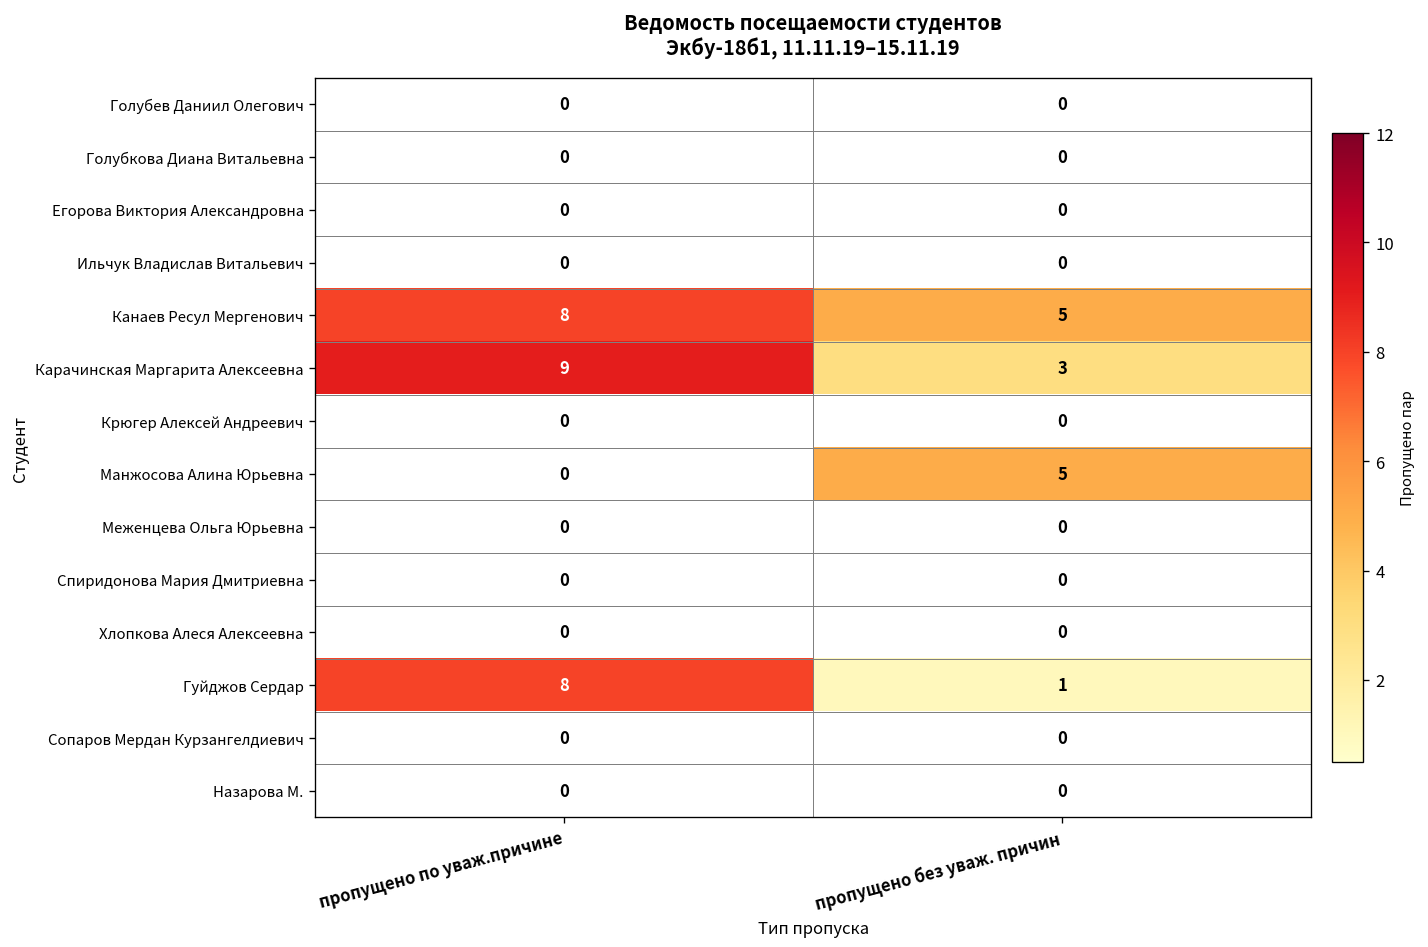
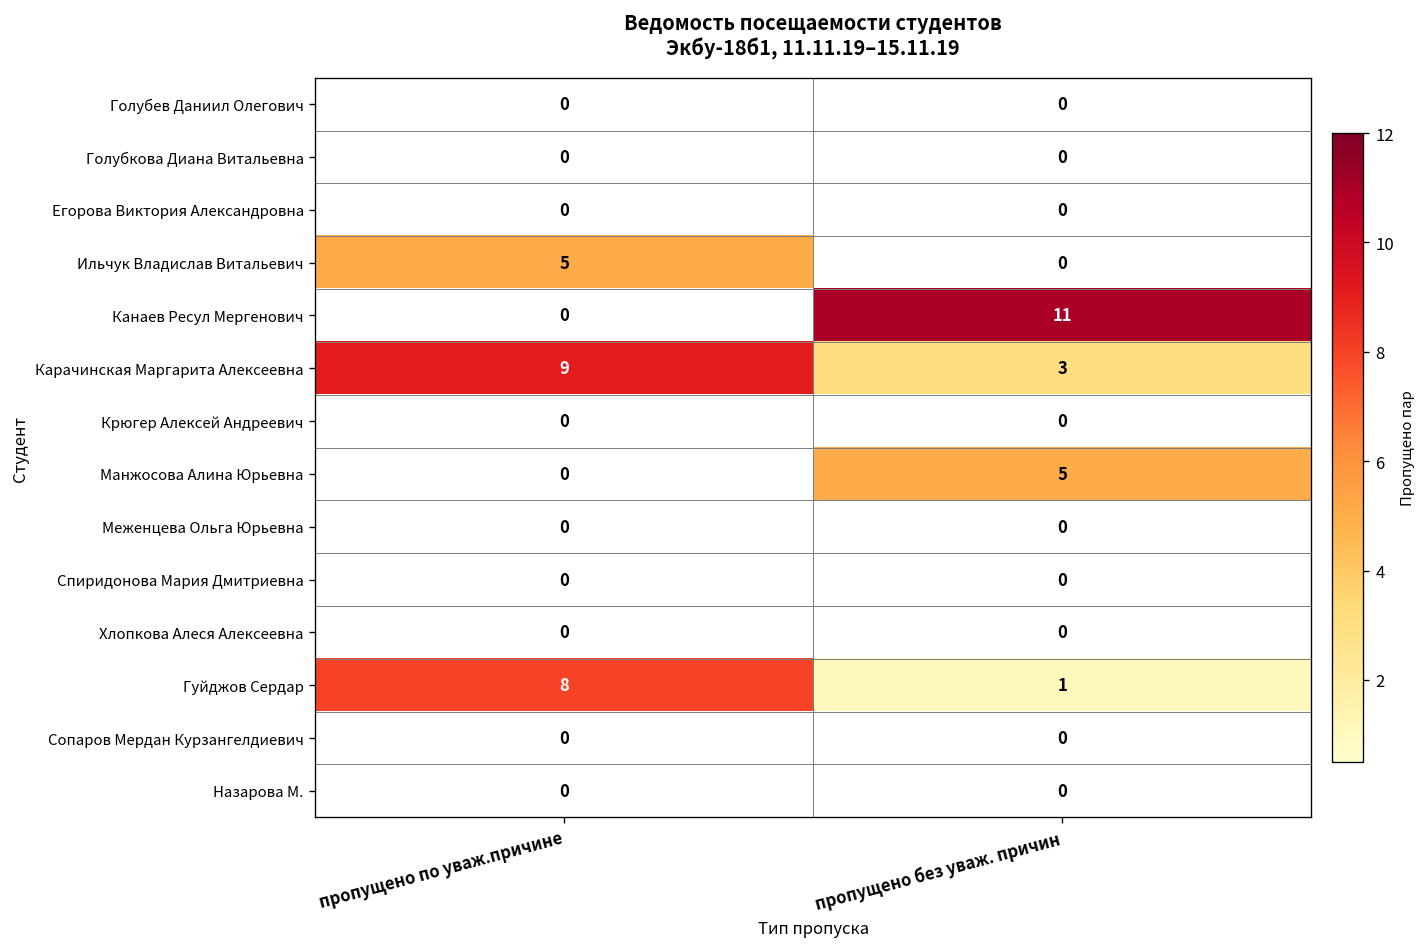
  {
    "Голубев Даниил Олегович": {
      "пропущено по уваж.причине": 0,
      "пропущено без уваж. причин": 0
    },
    "Голубкова Диана Витальевна": {
      "пропущено по уваж.причине": 0,
      "пропущено без уваж. причин": 0
    },
    "Егорова Виктория Александровна": {
      "пропущено по уваж.причине": 0,
      "пропущено без уваж. причин": 0
    },
    "Ильчук Владислав Витальевич": {
-     "пропущено по уваж.причине": 0,
+     "пропущено по уваж.причине": 5,
      "пропущено без уваж. причин": 0
    },
    "Канаев Ресул Мергенович": {
-     "пропущено по уваж.причине": 8,
-     "пропущено без уваж. причин": 5
+     "пропущено по уваж.причине": 0,
+     "пропущено без уваж. причин": 11
    },
    "Карачинская Маргарита Алексеевна": {
      "пропущено по уваж.причине": 9,
      "пропущено без уваж. причин": 3
    },
    "Крюгер Алексей Андреевич": {
      "пропущено по уваж.причине": 0,
      "пропущено без уваж. причин": 0
    },
    "Манжосова Алина Юрьевна": {
      "пропущено по уваж.причине": 0,
      "пропущено без уваж. причин": 5
    },
    "Меженцева Ольга Юрьевна": {
      "пропущено по уваж.причине": 0,
      "пропущено без уваж. причин": 0
    },
    "Спиридонова Мария Дмитриевна": {
      "пропущено по уваж.причине": 0,
      "пропущено без уваж. причин": 0
    },
    "Хлопкова Алеся Алексеевна": {
      "пропущено по уваж.причине": 0,
      "пропущено без уваж. причин": 0
    },
    "Гуйджов Сердар": {
      "пропущено по уваж.причине": 8,
      "пропущено без уваж. причин": 1
    },
    "Сопаров Мердан Курзангелдиевич": {
      "пропущено по уваж.причине": 0,
      "пропущено без уваж. причин": 0
    },
    "Назарова М.": {
      "пропущено по уваж.причине": 0,
      "пропущено без уваж. причин": 0
    }
  }
